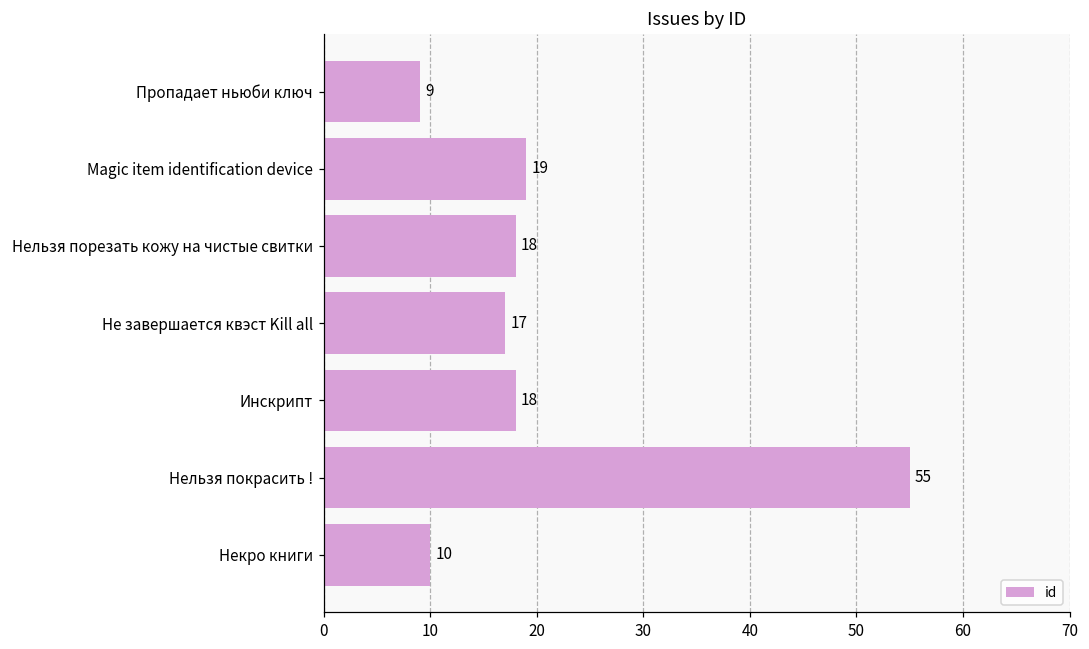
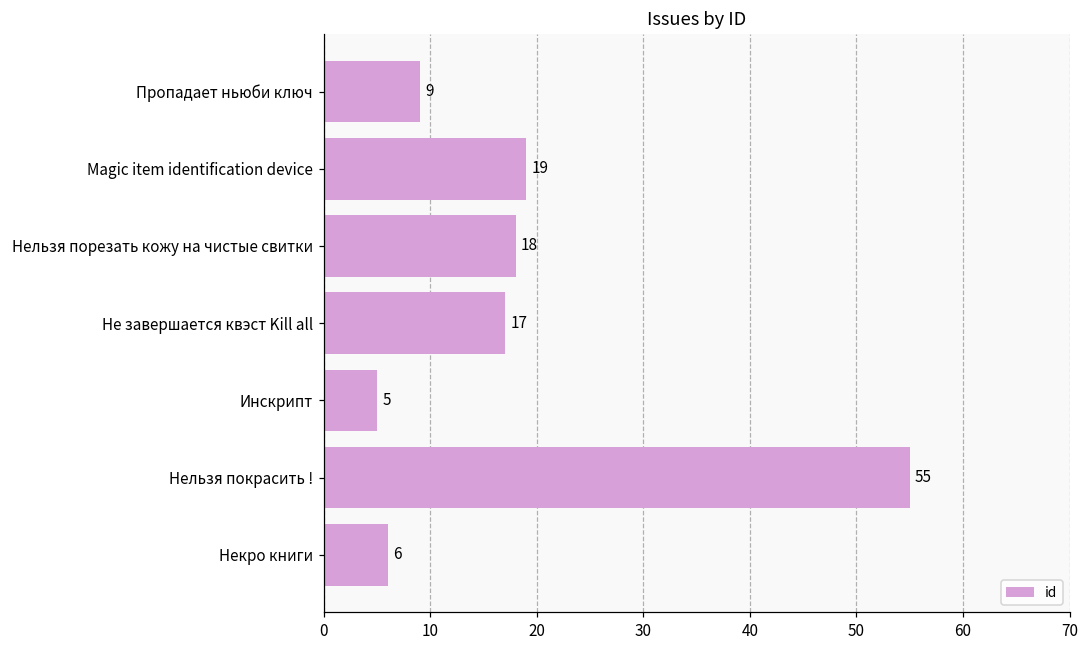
  {
    "Пропадает ньюби ключ": 9,
    "Magic item identification device": 19,
    "Нельзя порезать кожу на чистые свитки": 18,
    "Не завершается квэст Kill all": 17,
-   "Инскрипт": 18,
+   "Инскрипт": 5,
    "Нельзя покрасить !": 55,
-   "Некро книги": 10
+   "Некро книги": 6
  }
